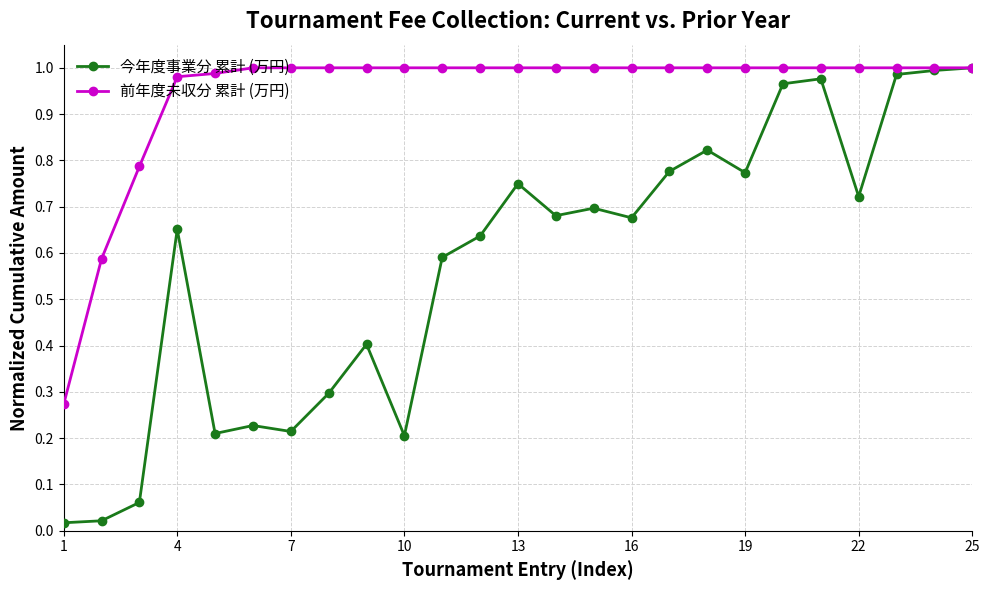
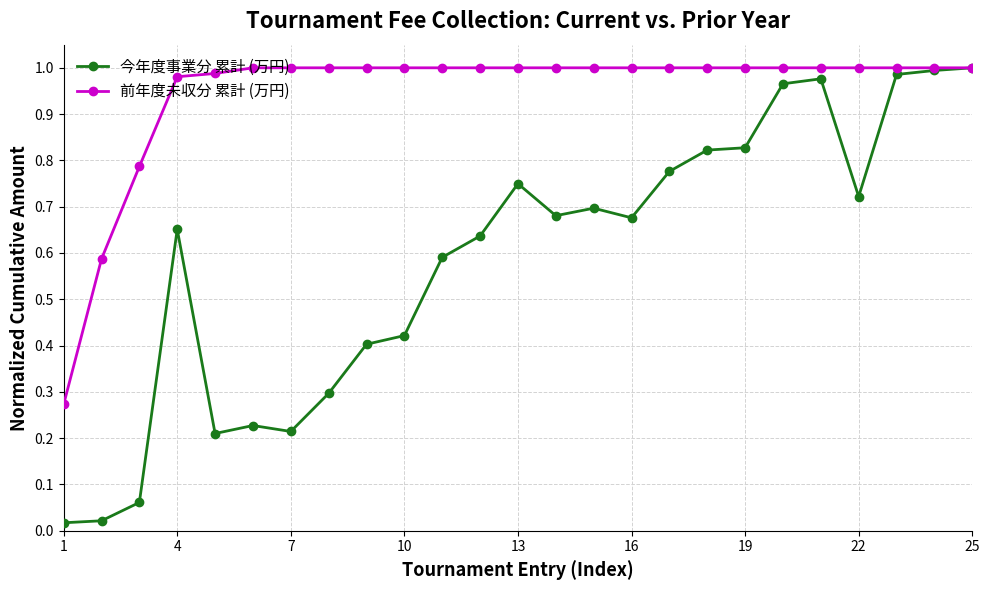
  {
    "今年度事業分 累計 (万円)": {
      "1": 0.02,
      "4": 0.65,
      "7": 0.21,
-     "10": 0.21,
+     "10": 0.42,
      "13": 0.75,
      "16": 0.68,
-     "19": 0.77,
+     "19": 0.83,
      "22": 0.72
    },
    "前年度未収分 累計 (万円)": {
      "1": 0.27,
      "4": 0.98,
      "7": 1.00,
      "10": 1.00,
      "13": 1.00,
      "16": 1.00,
      "19": 1.00,
      "22": 1.00
    }
  }
